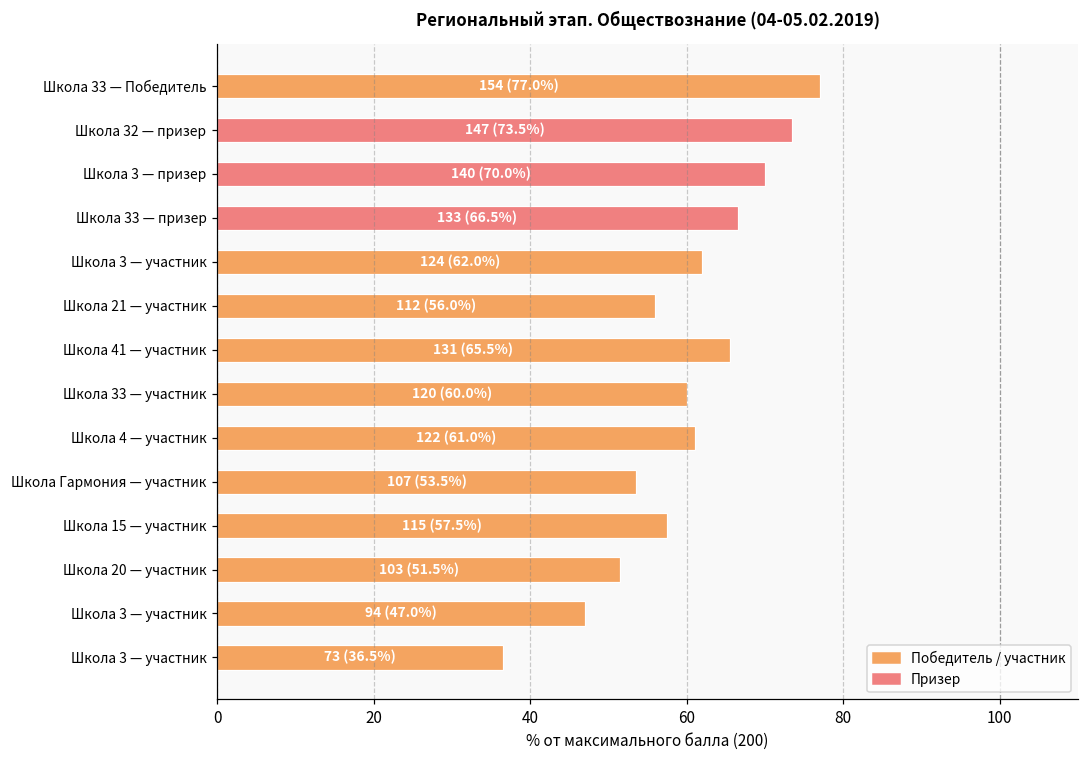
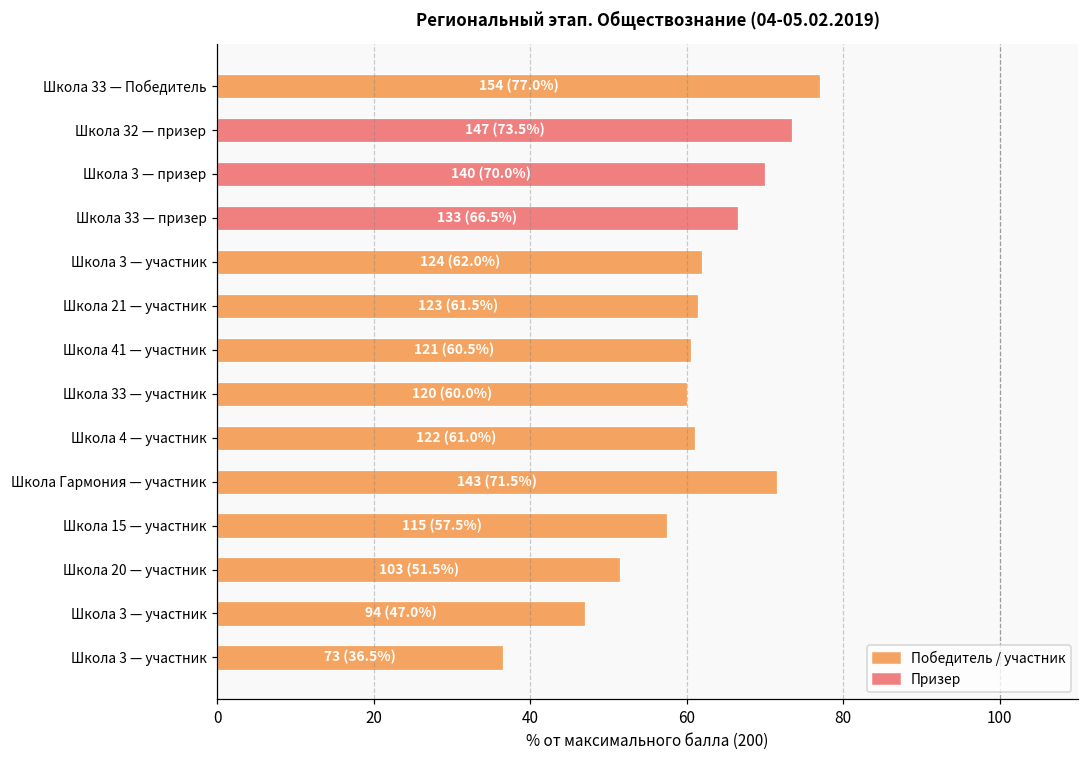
  {
    "Школа 33 — Победитель": "(77.0%)",
    "Школа 32 — призер": "(73.5%)",
    "Школа 3 — призер": "(70.0%)",
    "Школа 33 — призер": "(66.5%)",
-   "Школа 21 — участник": "112 (56.0%)",
-   "Школа 41 — участник": "131 (65.5%)",
+   "Школа 21 — участник": "123 (61.5%)",
+   "Школа 41 — участник": "121 (60.5%)",
    "Школа 33 — участник": "(60.0%)",
    "Школа 4 — участник": "(61.0%)",
-   "Школа Гармония — участник": "107 (53.5%)",
+   "Школа Гармония — участник": "143 (71.5%)",
    "Школа 15 — участник": "(57.5%)",
    "Школа 20 — участник": "(51.5%)"
  }
